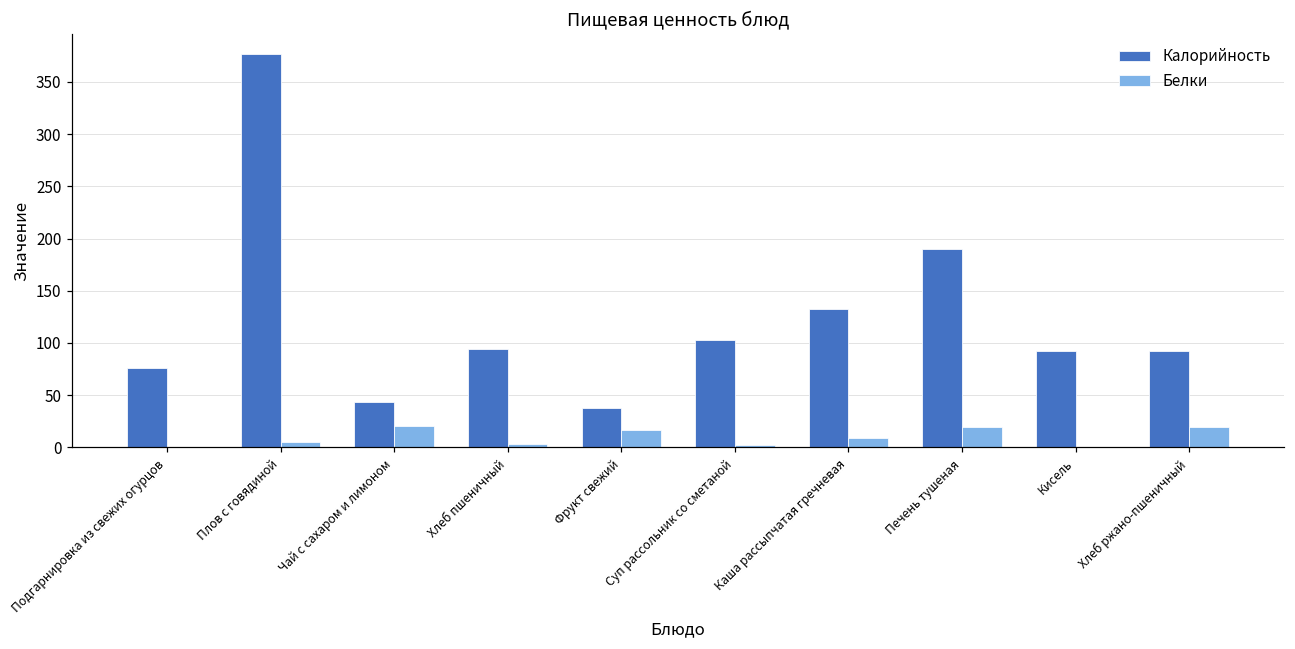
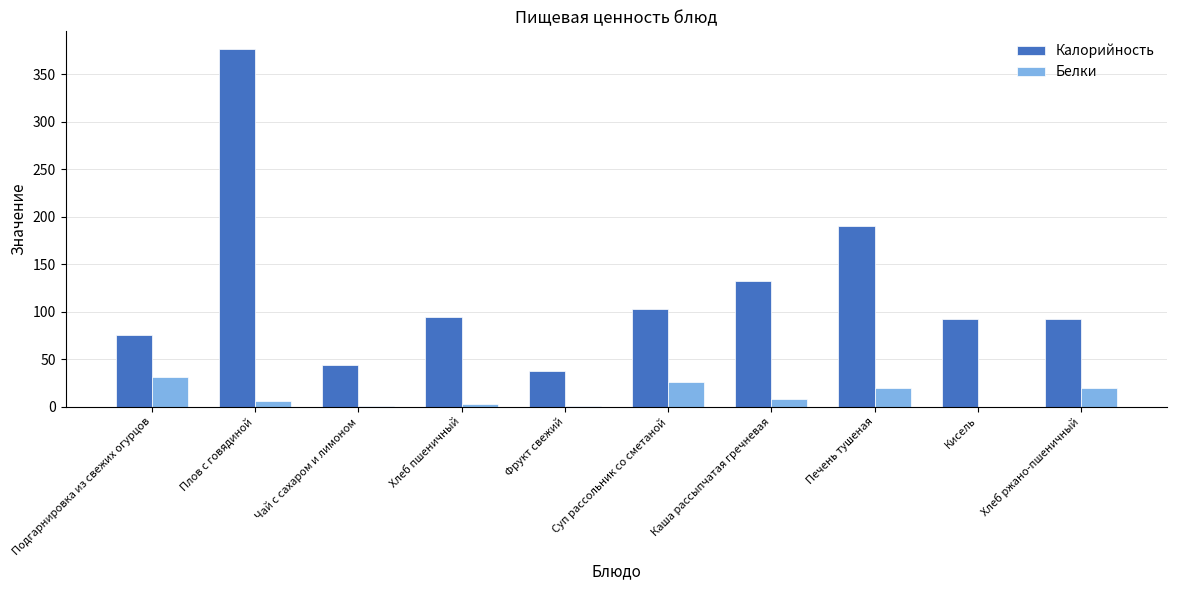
  {
    "Калорийность": {
      "Подгарнировка из свежих огурцов": 80,
      "Плов с говядиной": 380,
      "Чай с сахаром и лимоном": 40,
      "Хлеб пшеничный": 90,
      "Фрукт свежий": 40,
      "Суп рассольник со сметаной": 100,
      "Каша рассыпчатая гречневая": 130,
      "Печень тушеная": 190,
      "Кисель": 90,
      "Хлеб ржано-пшеничный": 90
    },
    "Белки": {
-     "Подгарнировка из свежих огурцов": 0,
+     "Подгарнировка из свежих огурцов": 30,
      "Плов с говядиной": 10,
-     "Чай с сахаром и лимоном": 20,
+     "Чай с сахаром и лимоном": 0,
      "Хлеб пшеничный": 0,
-     "Фрукт свежий": 20,
-     "Суп рассольник со сметаной": 0,
+     "Фрукт свежий": 0,
+     "Суп рассольник со сметаной": 30,
      "Каша рассыпчатая гречневая": 10,
      "Печень тушеная": 20,
      "Хлеб ржано-пшеничный": 20
    }
  }
